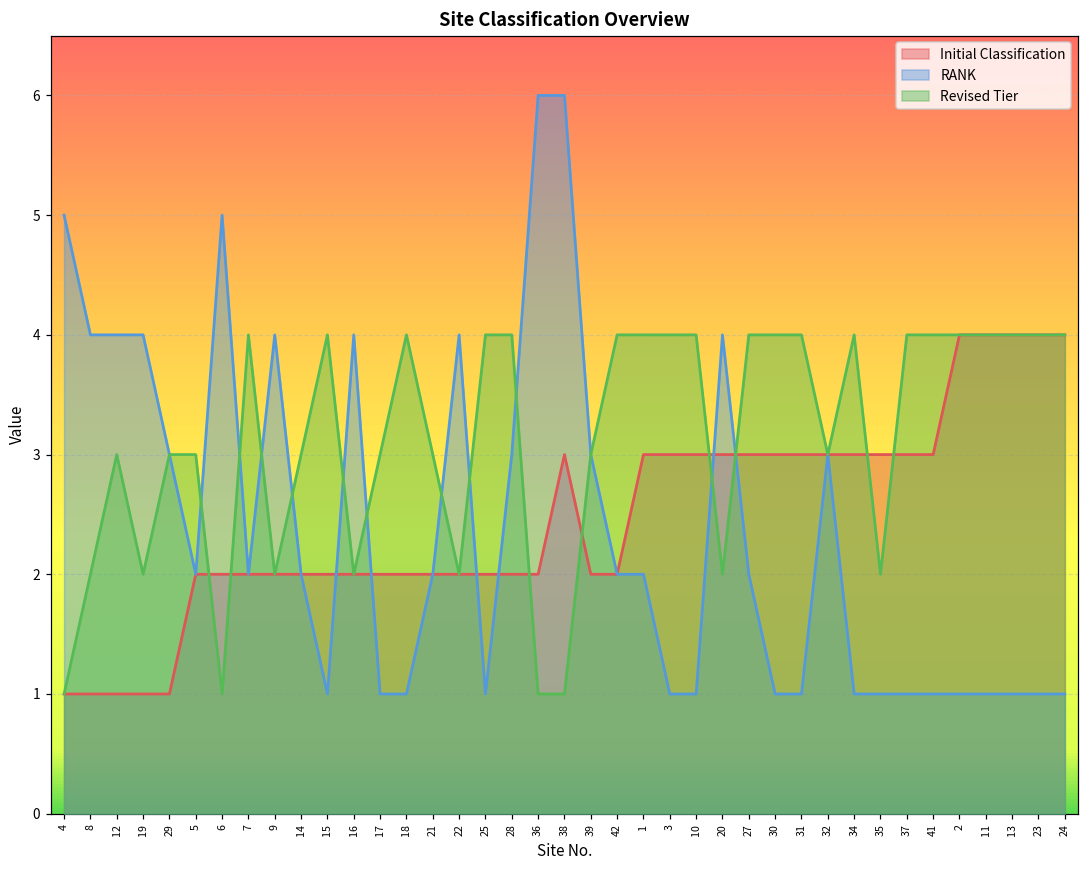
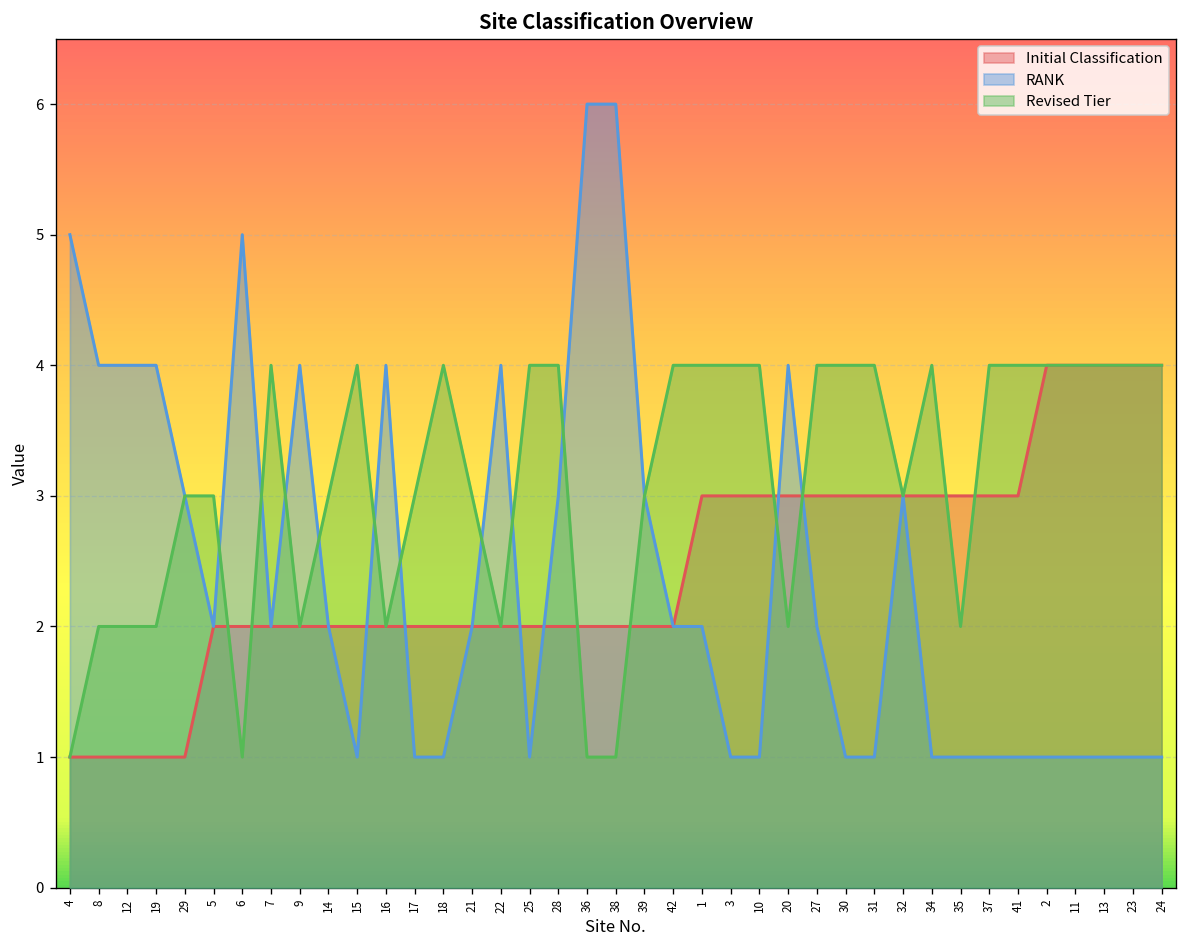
  {
    "Initial Classification": {
      "8": 1,
      "12": 1,
      "19": 1,
      "29": 1,
      "6": 2,
      "15": 2,
      "17": 2,
      "18": 2,
      "25": 2,
      "28": 2,
      "36": 2,
-     "38": 3,
+     "38": 2,
      "39": 2,
      "1": 3,
      "3": 3,
      "10": 3,
      "20": 3,
      "27": 3,
      "30": 3,
      "31": 3,
      "34": 3,
      "35": 3,
      "37": 3,
      "41": 3
    },
    "RANK": {
      "4": 5,
      "8": 4,
      "12": 4,
      "19": 4,
      "6": 5,
      "9": 4,
      "15": 1,
      "16": 4,
      "17": 1,
      "18": 1,
      "22": 4,
      "25": 1,
      "28": 3,
      "36": 6,
      "38": 6,
      "1": 2,
      "3": 1,
      "10": 1,
      "20": 4,
      "27": 2,
      "30": 1,
      "31": 1,
      "34": 1,
      "35": 1,
      "37": 1,
      "41": 1,
      "2": 1,
      "11": 1,
      "13": 1,
      "23": 1,
      "24": 1
    },
    "Revised Tier": {
      "8": 2,
-     "12": 3,
+     "12": 2,
      "19": 2,
      "5": 3,
      "6": 1,
      "7": 4,
      "14": 3,
      "15": 4,
      "17": 3,
      "18": 4,
      "21": 3,
      "25": 4,
      "28": 4,
      "36": 1,
      "38": 1,
      "42": 4,
      "1": 4,
      "3": 4,
      "10": 4,
      "20": 2,
      "27": 4,
      "30": 4,
      "31": 4,
      "34": 4,
      "35": 2,
      "37": 4,
      "41": 4
    }
  }
